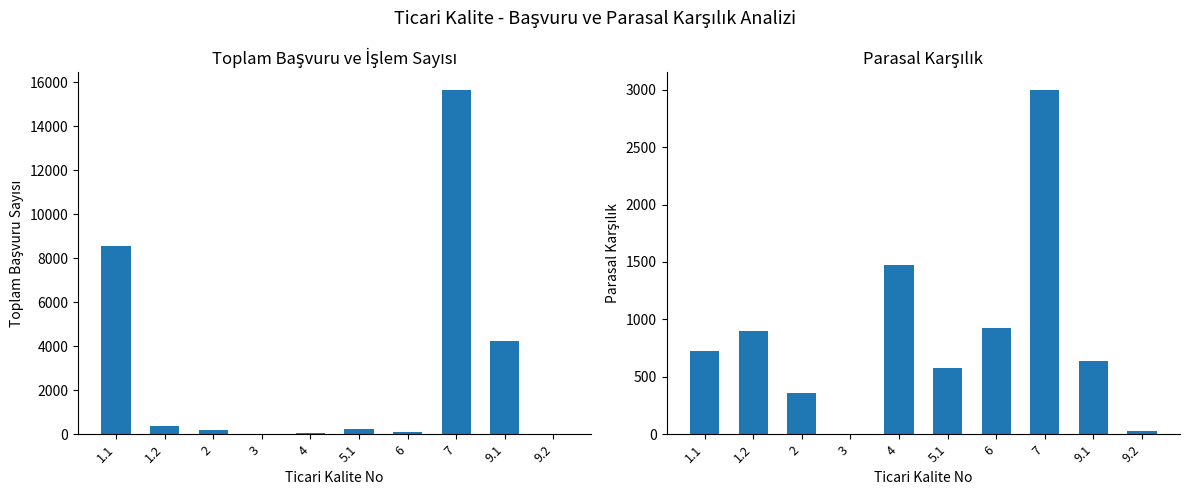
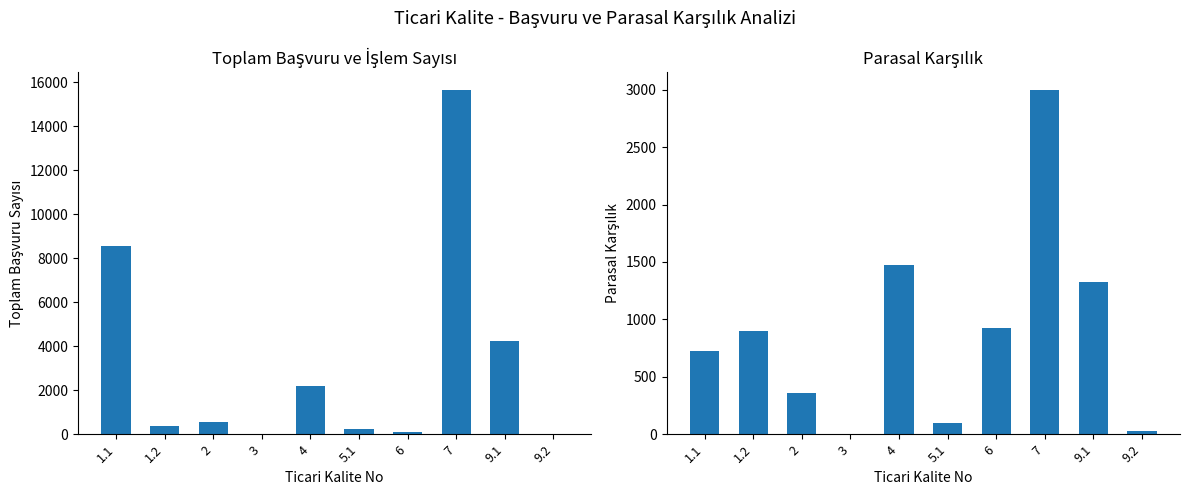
  {
    "Toplam Başvuru ve İşlem Sayısı": {
      "1.1": 8600,
      "1.2": 400,
-     "2": 200,
-     "4": 100,
+     "2": 600,
+     "4": 2200,
      "5.1": 300,
      "6": 100,
      "7": 15700,
      "9.1": 4200
    },
    "Parasal Karşılık": {
      "1.1": 730,
      "1.2": 900,
      "2": 360,
      "3": 0,
      "4": 1470,
-     "5.1": 580,
+     "5.1": 100,
      "6": 930,
      "7": 3000,
-     "9.1": 640,
+     "9.1": 1330,
      "9.2": 30
    }
  }
